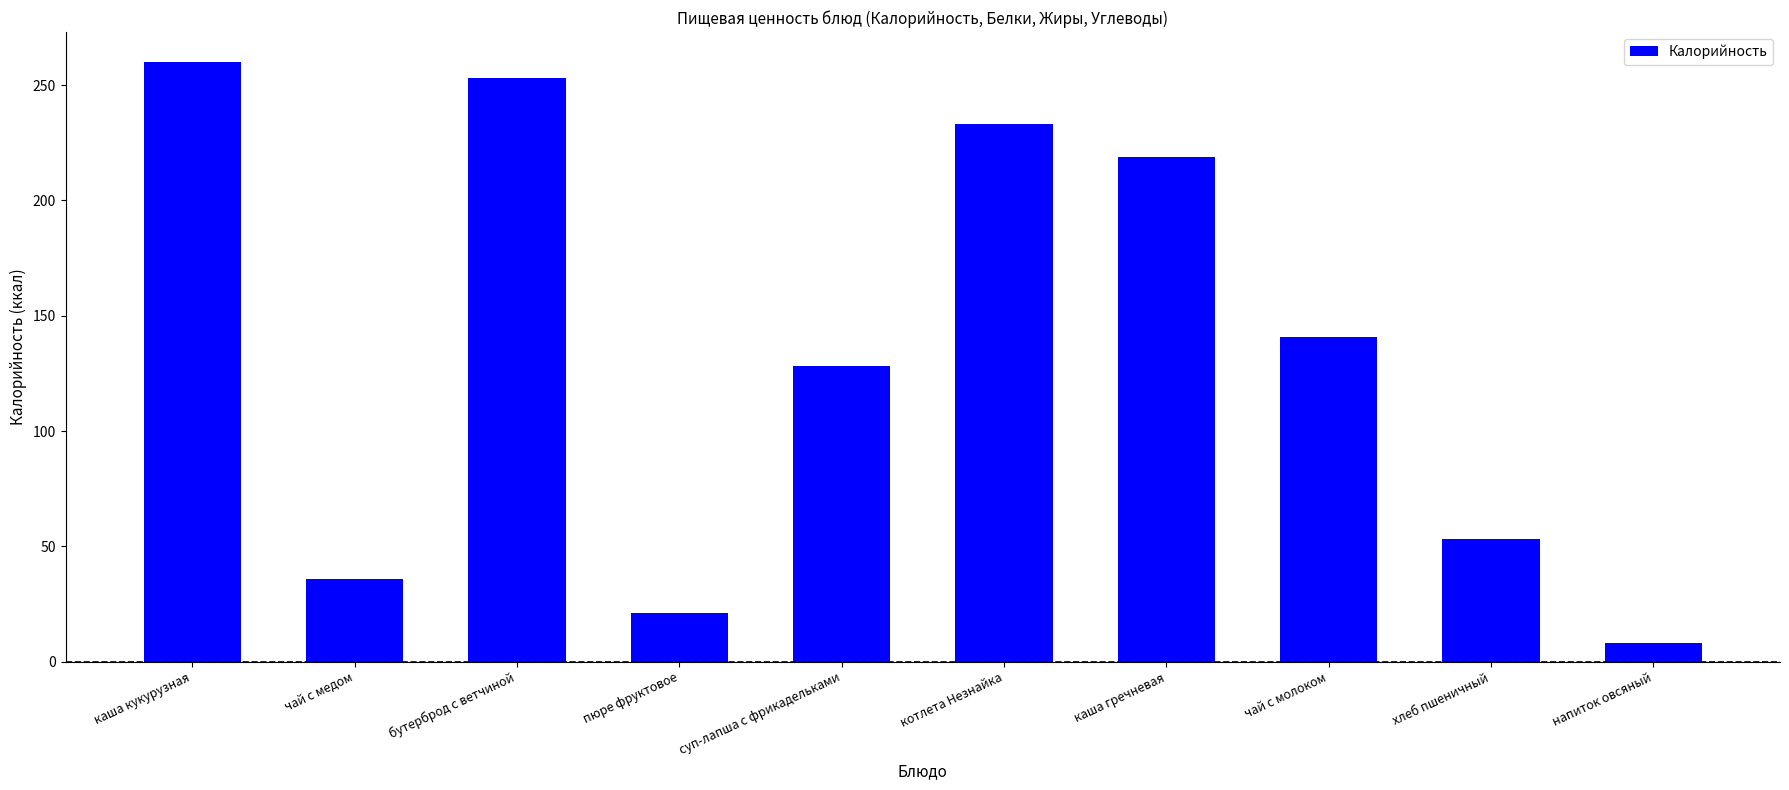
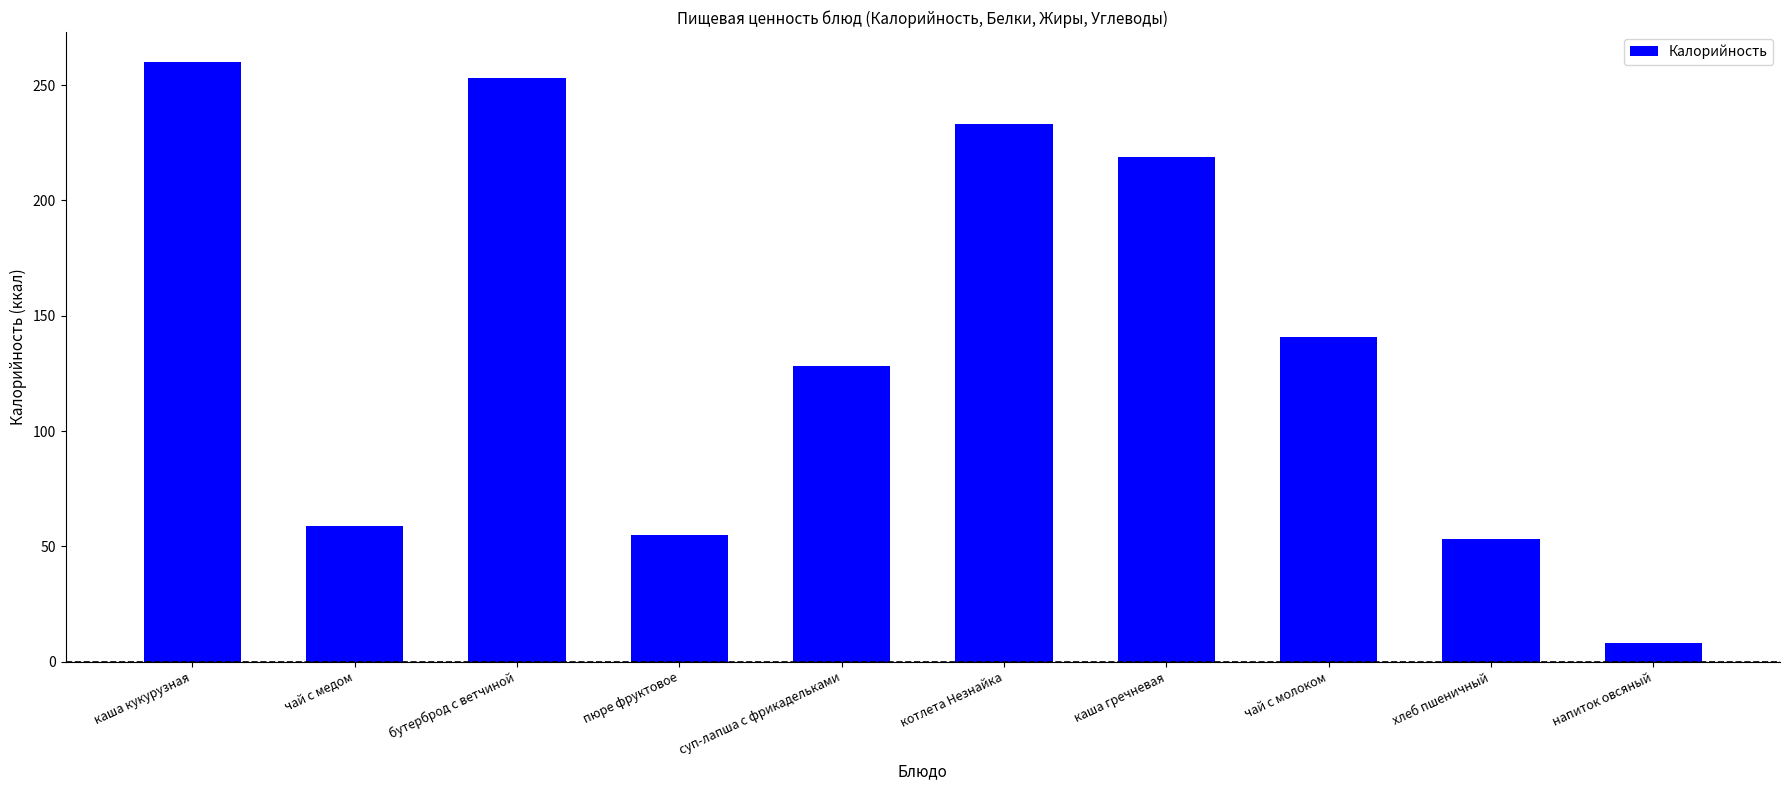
  {
    "каша кукурузная": 260,
-   "чай с медом": 36,
+   "чай с медом": 59,
    "бутерброд с ветчиной": 253,
-   "пюре фруктовое": 21,
+   "пюре фруктовое": 55,
    "суп-лапша с фрикадельками": 128,
    "котлета Незнайка": 233,
    "каша гречневая": 219,
    "чай с молоком": 141,
    "хлеб пшеничный": 53,
    "напиток овсяный": 8
  }
